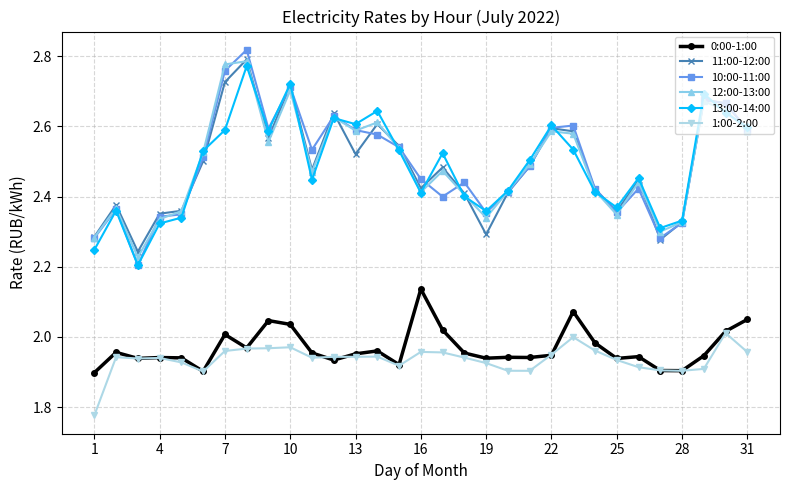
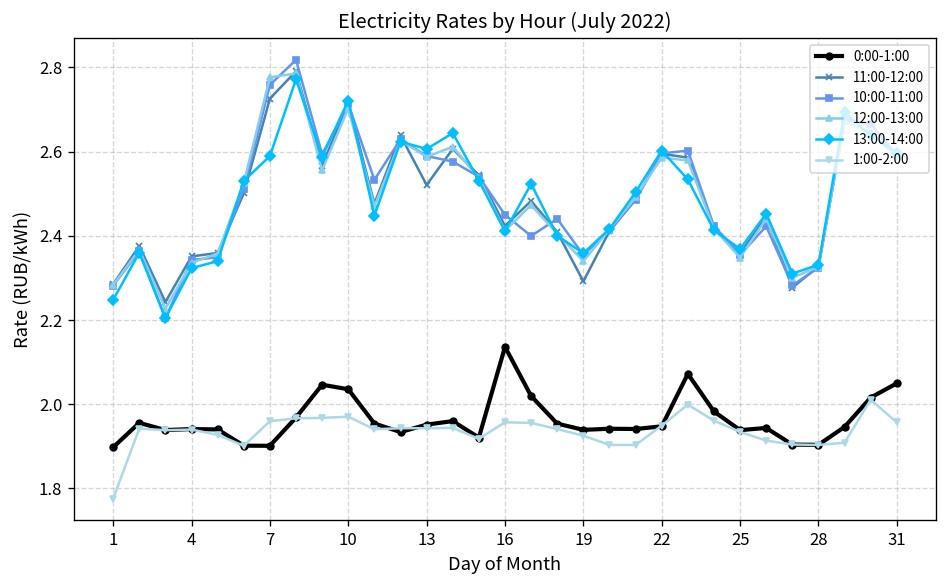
  {
    "0:00-1:00": {
      "1": 1.90,
-     "7": 2.01,
+     "7": 1.90,
      "10": 2.04,
      "13": 1.95,
      "16": 2.14,
      "19": 1.94,
      "31": 2.05
    },
    "11:00-12:00": {
      "4": 2.35,
      "7": 2.73,
      "13": 2.52,
      "16": 2.42,
      "19": 2.29
    },
    "10:00-11:00": {
      "7": 2.76,
      "16": 2.45
    },
    "13:00-14:00": {
      "1": 2.25,
      "4": 2.32,
      "7": 2.59,
      "13": 2.61,
      "25": 2.37
    }
  }
